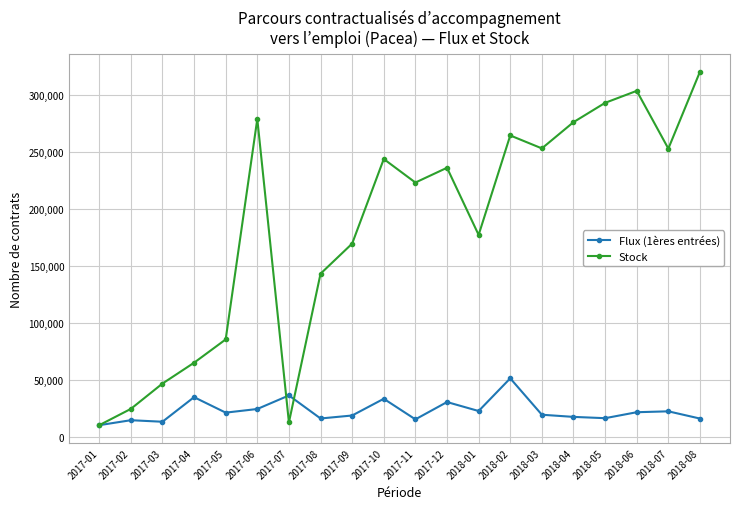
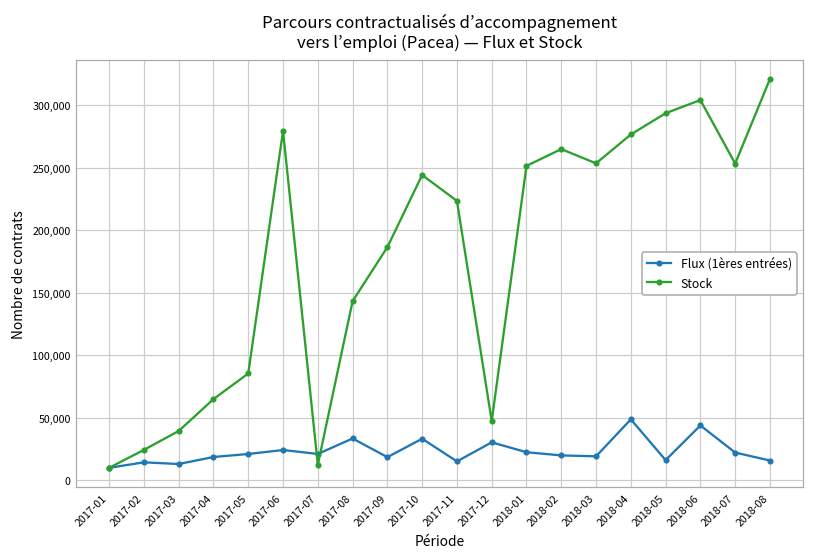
  {
    "Flux (1ères entrées)": {
      "2017-02": "14,000",
      "2017-03": "13,000",
-     "2017-04": "35,000",
+     "2017-04": "19,000",
      "2017-05": "21,000",
      "2017-06": "24,000",
-     "2017-07": "36,000",
-     "2017-08": "16,000",
+     "2017-07": "21,000",
+     "2017-08": "33,000",
      "2017-09": "19,000",
      "2017-10": "33,000",
      "2017-11": "15,000",
      "2017-12": "30,000",
      "2018-01": "22,000",
-     "2018-02": "51,000",
+     "2018-02": "20,000",
      "2018-03": "19,000",
-     "2018-04": "17,000",
+     "2018-04": "49,000",
      "2018-05": "16,000",
-     "2018-06": "21,000",
+     "2018-06": "44,000",
      "2018-07": "22,000",
      "2018-08": "16,000"
    },
    "Stock": {
      "2017-02": "24,000",
-     "2017-03": "47,000",
+     "2017-03": "39,000",
      "2017-04": "65,000",
      "2017-05": "85,000",
      "2017-06": "279,000",
      "2017-07": "12,000",
      "2017-08": "143,000",
-     "2017-09": "170,000",
+     "2017-09": "186,000",
      "2017-10": "244,000",
      "2017-11": "223,000",
-     "2017-12": "236,000",
-     "2018-01": "177,000",
+     "2017-12": "47,000",
+     "2018-01": "251,000",
      "2018-02": "265,000",
      "2018-03": "253,000",
      "2018-04": "276,000",
      "2018-05": "293,000",
      "2018-06": "304,000",
      "2018-07": "253,000",
      "2018-08": "321,000"
    }
  }
